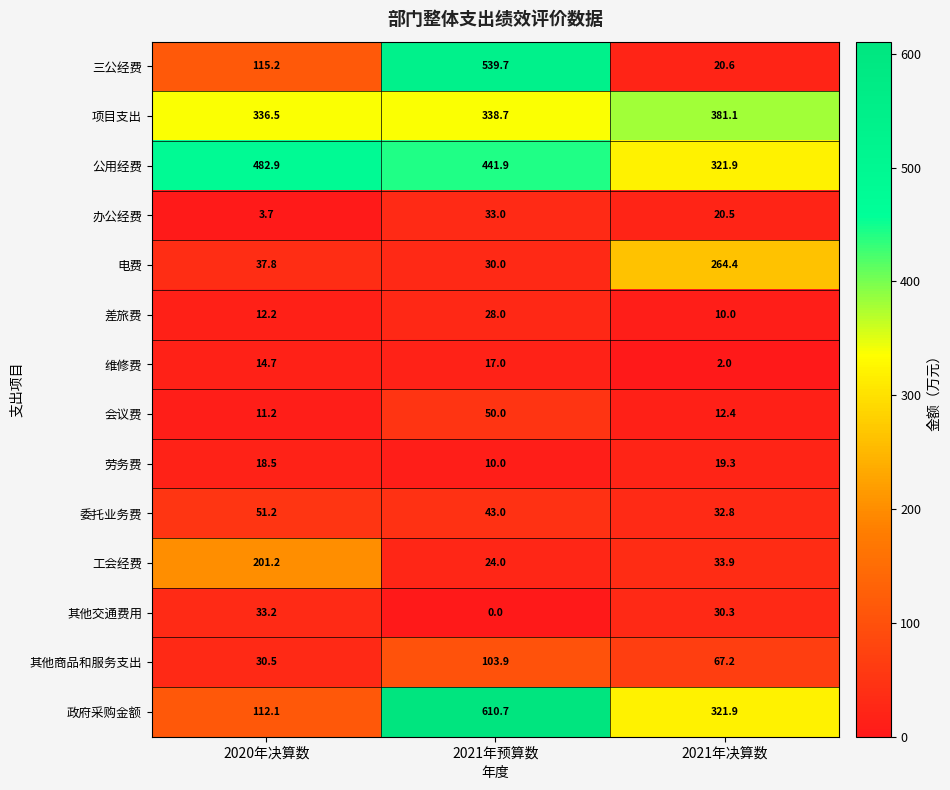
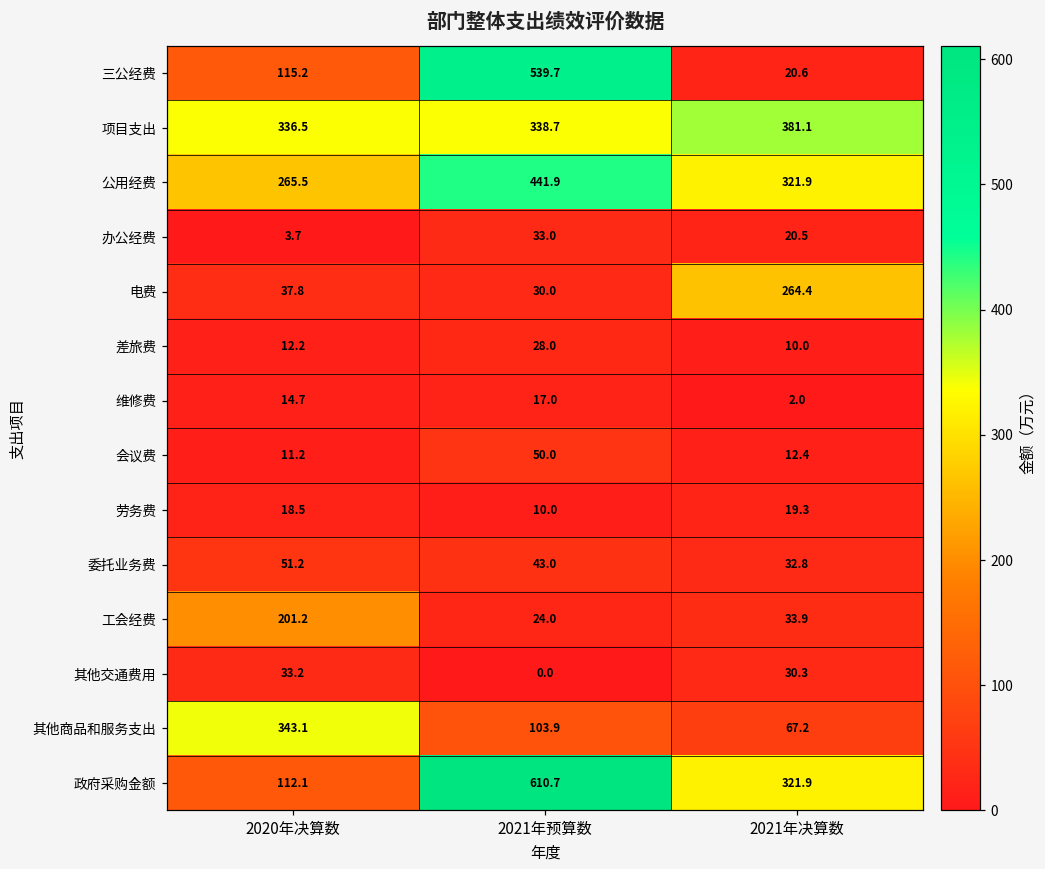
  {
    "三公经费": {
      "2020年决算数": 115.2,
      "2021年预算数": 539.7,
      "2021年决算数": 20.6
    },
    "项目支出": {
      "2020年决算数": 336.5,
      "2021年预算数": 338.7,
      "2021年决算数": 381.1
    },
    "公用经费": {
-     "2020年决算数": 482.9,
+     "2020年决算数": 265.5,
      "2021年预算数": 441.9,
      "2021年决算数": 321.9
    },
    "办公经费": {
      "2020年决算数": 3.7,
      "2021年预算数": 33.0,
      "2021年决算数": 20.5
    },
    "电费": {
      "2020年决算数": 37.8,
      "2021年预算数": 30.0,
      "2021年决算数": 264.4
    },
    "差旅费": {
      "2020年决算数": 12.2,
      "2021年预算数": 28.0,
      "2021年决算数": 10.0
    },
    "维修费": {
      "2020年决算数": 14.7,
      "2021年预算数": 17.0,
      "2021年决算数": 2.0
    },
    "会议费": {
      "2020年决算数": 11.2,
      "2021年预算数": 50.0,
      "2021年决算数": 12.4
    },
    "劳务费": {
      "2020年决算数": 18.5,
      "2021年预算数": 10.0,
      "2021年决算数": 19.3
    },
    "委托业务费": {
      "2020年决算数": 51.2,
      "2021年预算数": 43.0,
      "2021年决算数": 32.8
    },
    "工会经费": {
      "2020年决算数": 201.2,
      "2021年预算数": 24.0,
      "2021年决算数": 33.9
    },
    "其他交通费用": {
      "2020年决算数": 33.2,
      "2021年预算数": 0.0,
      "2021年决算数": 30.3
    },
    "其他商品和服务支出": {
-     "2020年决算数": 30.5,
+     "2020年决算数": 343.1,
      "2021年预算数": 103.9,
      "2021年决算数": 67.2
    },
    "政府采购金额": {
      "2020年决算数": 112.1,
      "2021年预算数": 610.7,
      "2021年决算数": 321.9
    }
  }
